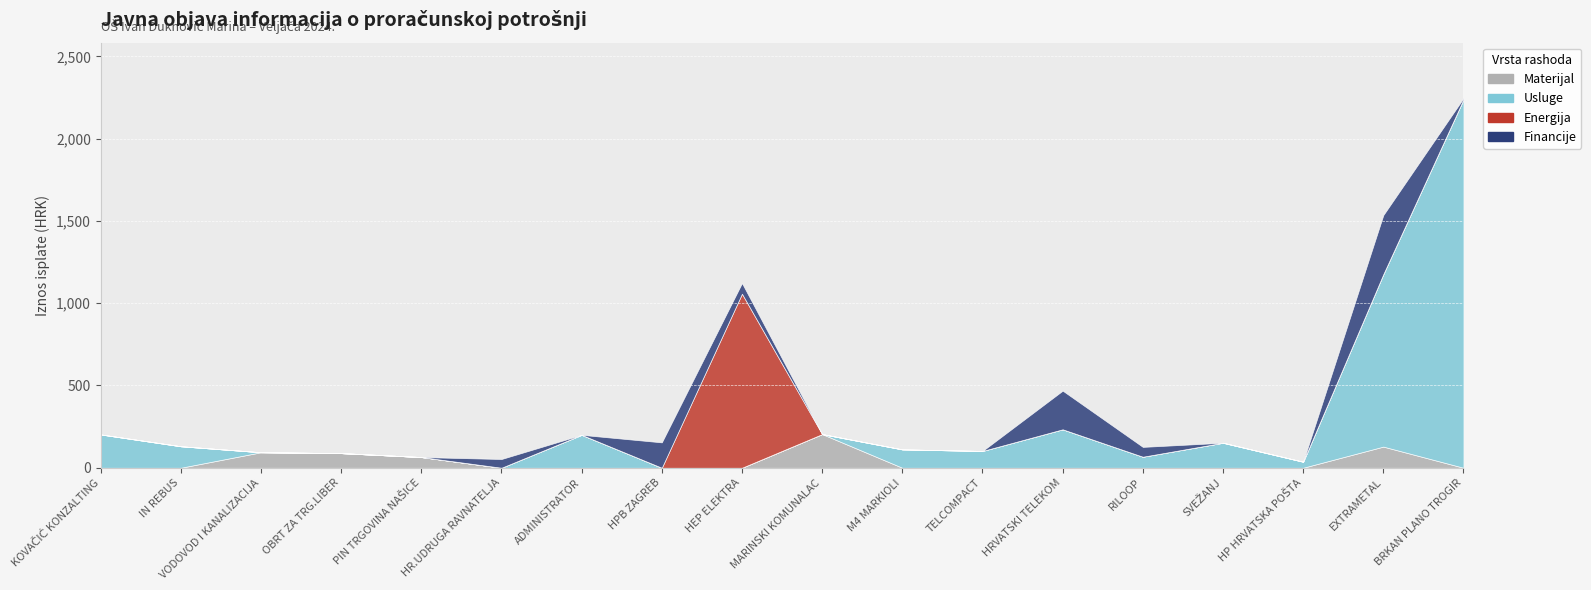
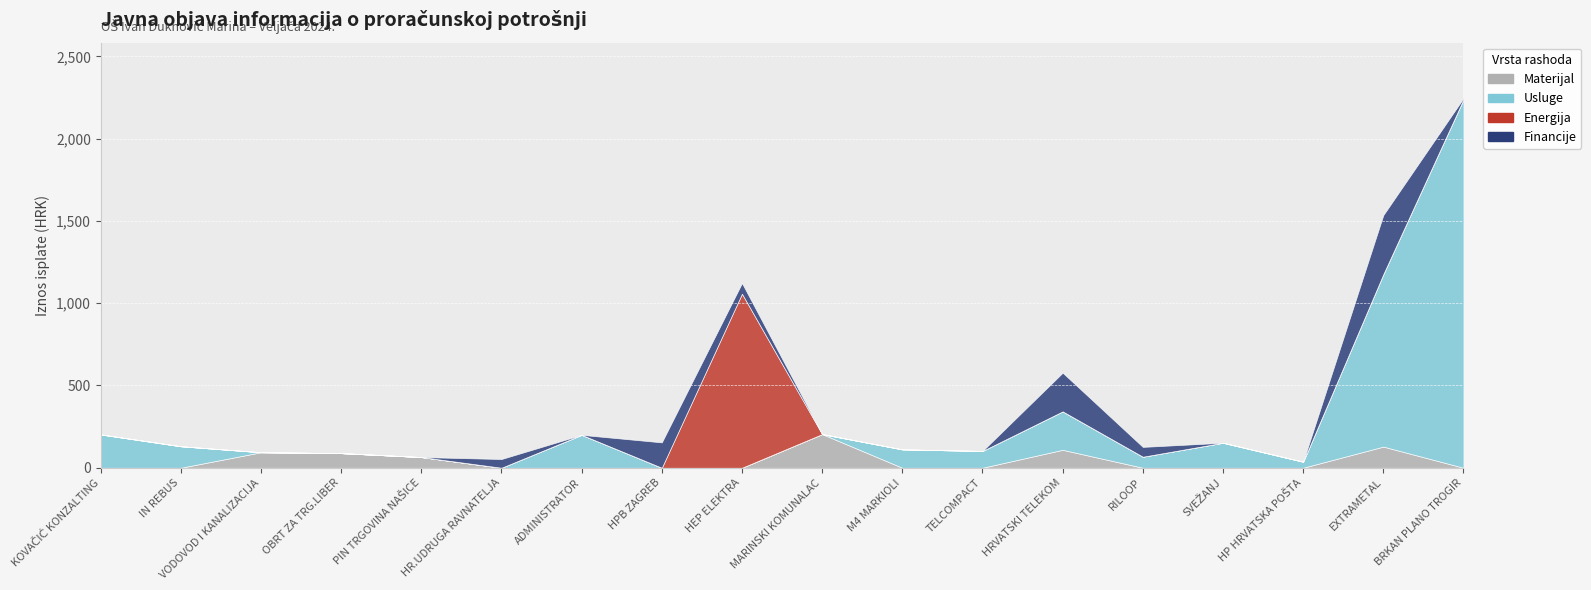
  {
    "Materijal": {
      "KOVAČIĆ KONZALTING": "0",
      "IN REBUS": "0",
      "ADMINISTRATOR": "0",
      "M4 MARKIOLI": "0",
      "TELCOMPACT": "0",
-     "HRVATSKI TELEKOM": "0",
+     "HRVATSKI TELEKOM": "110",
      "RILOOP": "0",
      "SVEŽANJ": "0",
      "HP HRVATSKA POŠTA": "0",
      "EXTRAMETAL": "130",
      "BRKAN PLANO TROGIR": "0"
    },
    "Energija": {
      "HEP ELEKTRA": "1,060"
    },
    "Financije": {
      "HR.UDRUGA RAVNATELJA": "50",
      "HPB ZAGREB": "150",
      "HEP ELEKTRA": "70",
      "HRVATSKI TELEKOM": "240",
      "RILOOP": "60",
      "EXTRAMETAL": "360"
    }
  }
